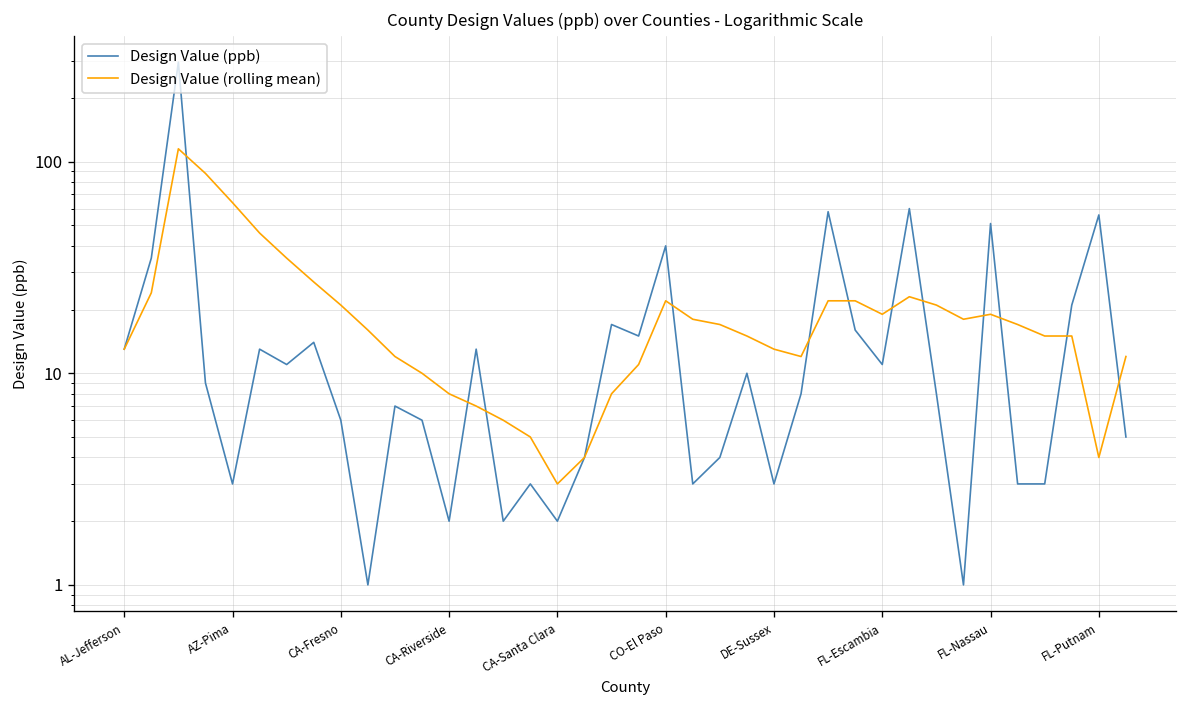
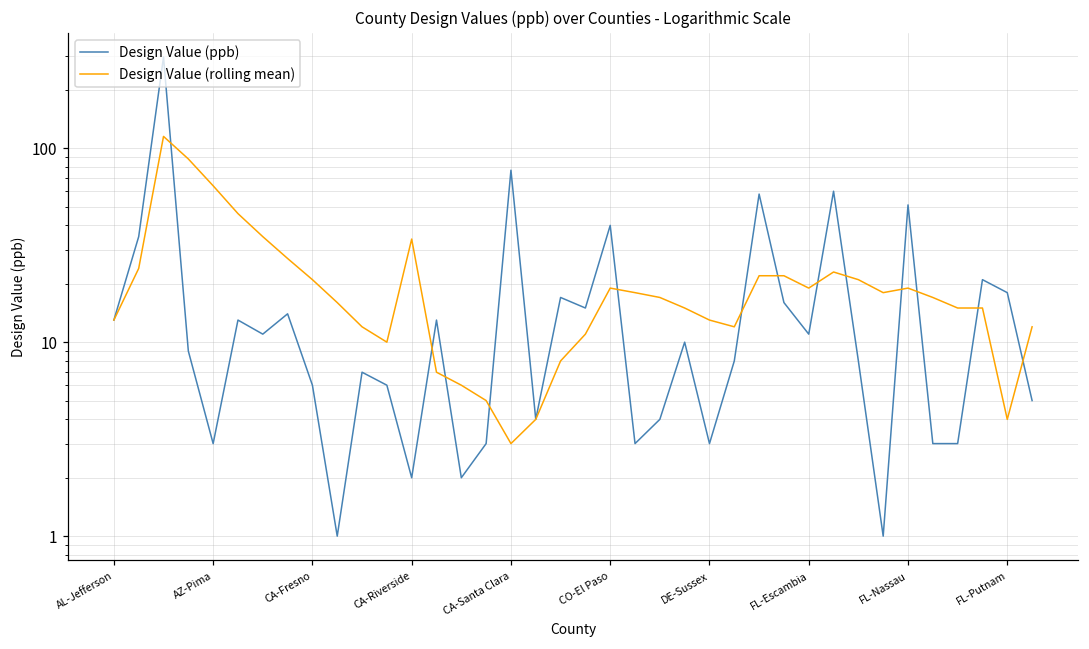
  {
    "Design Value (ppb)": {
      "AZ-Pima": 3,
      "CA-Fresno": 6,
      "CA-Riverside": 2,
-     "CA-Santa Clara": 2,
+     "CA-Santa Clara": 80,
      "CO-El Paso": 40,
      "DE-Sussex": 3,
      "FL-Escambia": 11,
      "FL-Nassau": 51,
-     "FL-Putnam": 56
+     "FL-Putnam": 18
    },
    "Design Value (rolling mean)": {
      "AZ-Pima": 64,
      "CA-Fresno": 21,
-     "CA-Riverside": 8,
+     "CA-Riverside": 34,
      "CA-Santa Clara": 3,
-     "CO-El Paso": 22,
+     "CO-El Paso": 19,
      "DE-Sussex": 13,
      "FL-Escambia": 19,
      "FL-Nassau": 19,
      "FL-Putnam": 4
    }
  }
